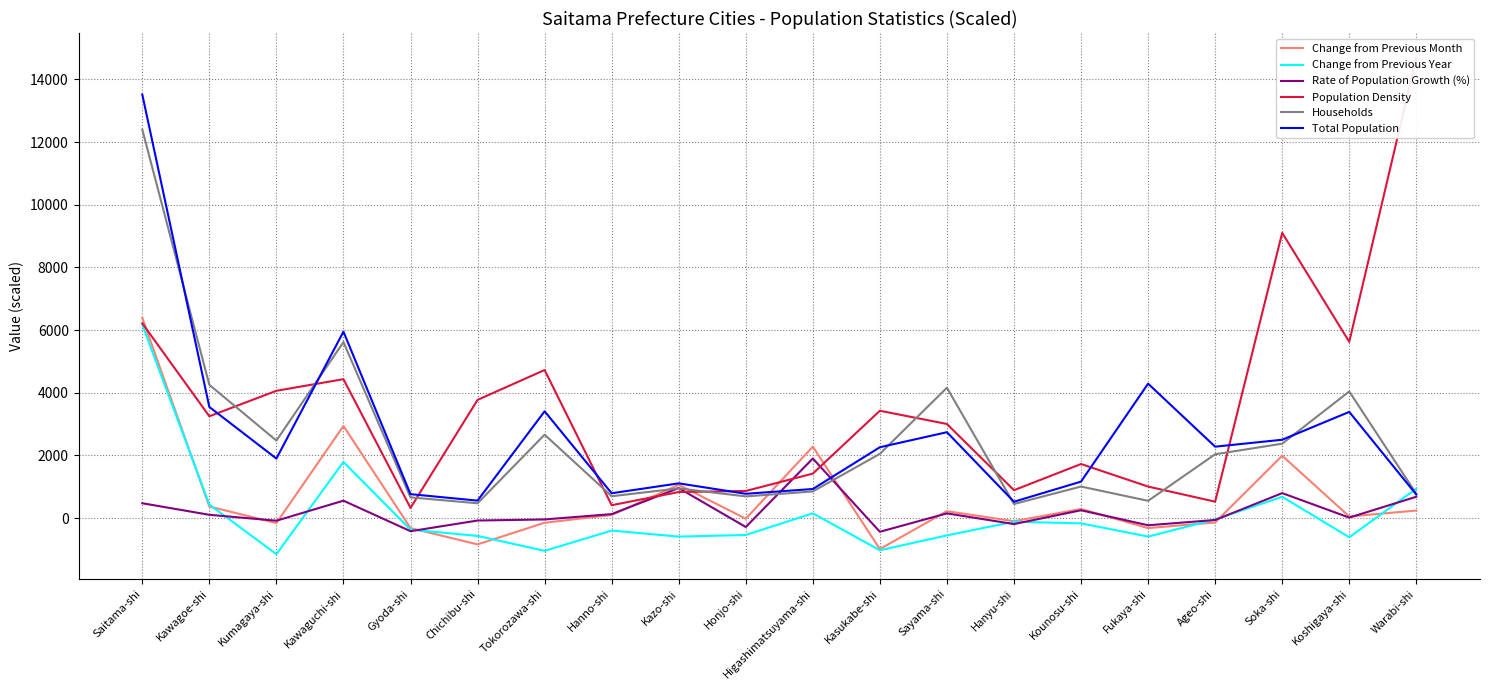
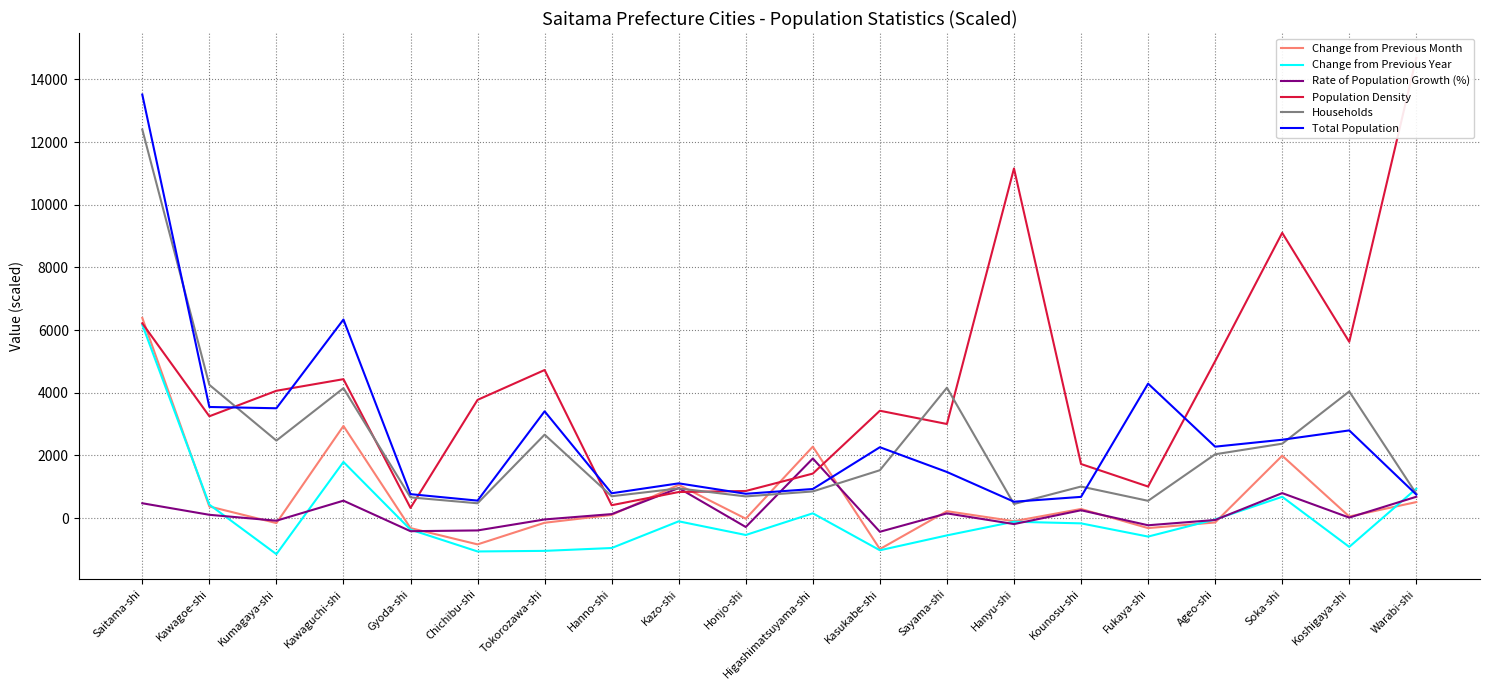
  {
    "Change from Previous Month": {
      "Saitama-shi": 6400,
      "Kawaguchi-shi": 2900,
      "Chichibu-shi": -800,
      "Tokorozawa-shi": -200,
      "Honjo-shi": 0,
      "Higashimatsuyama-shi": 2300,
      "Fukaya-shi": -300,
      "Soka-shi": 2000,
-     "Warabi-shi": 200
+     "Warabi-shi": 500
    },
    "Change from Previous Year": {
      "Kumagaya-shi": -1200,
      "Kawaguchi-shi": 1800,
-     "Chichibu-shi": -600,
+     "Chichibu-shi": -1100,
      "Tokorozawa-shi": -1000,
-     "Hanno-shi": -400,
-     "Kazo-shi": -600,
+     "Hanno-shi": -1000,
+     "Kazo-shi": -100,
      "Honjo-shi": -500,
      "Higashimatsuyama-shi": 200,
      "Sayama-shi": -600,
      "Kounosu-shi": -200,
      "Fukaya-shi": -600,
      "Soka-shi": 700,
-     "Koshigaya-shi": -600,
+     "Koshigaya-shi": -900,
      "Warabi-shi": 900
    },
    "Rate of Population Growth (%)": {
      "Saitama-shi": 500,
      "Kawagoe-shi": 100,
      "Kawaguchi-shi": 600,
-     "Chichibu-shi": -100,
+     "Chichibu-shi": -400,
      "Tokorozawa-shi": 0,
      "Honjo-shi": -300,
      "Higashimatsuyama-shi": 1900,
      "Kasukabe-shi": -400,
      "Fukaya-shi": -200,
      "Soka-shi": 800
    },
    "Population Density": {
      "Kawagoe-shi": 3200,
      "Kumagaya-shi": 4100,
      "Kawaguchi-shi": 4400,
      "Gyoda-shi": 300,
      "Chichibu-shi": 3800,
      "Tokorozawa-shi": 4700,
      "Hanno-shi": 400,
      "Kazo-shi": 800,
      "Honjo-shi": 900,
      "Higashimatsuyama-shi": 1400,
      "Kasukabe-shi": 3400,
      "Sayama-shi": 3000,
-     "Hanyu-shi": 900,
+     "Hanyu-shi": 11200,
      "Kounosu-shi": 1700,
      "Fukaya-shi": 1000,
-     "Ageo-shi": 500,
+     "Ageo-shi": 5000,
      "Soka-shi": 9100,
      "Koshigaya-shi": 5600
    },
    "Households": {
      "Saitama-shi": 12400,
      "Kawagoe-shi": 4300,
      "Kumagaya-shi": 2500,
-     "Kawaguchi-shi": 5600,
+     "Kawaguchi-shi": 4100,
      "Gyoda-shi": 700,
      "Chichibu-shi": 500,
      "Tokorozawa-shi": 2700,
      "Hanno-shi": 700,
      "Honjo-shi": 700,
-     "Kasukabe-shi": 2000,
+     "Kasukabe-shi": 1500,
      "Sayama-shi": 4200,
      "Kounosu-shi": 1000,
      "Fukaya-shi": 600,
      "Ageo-shi": 2000,
      "Soka-shi": 2400,
      "Koshigaya-shi": 4000
    },
    "Total Population": {
      "Saitama-shi": 13500,
      "Kawagoe-shi": 3500,
-     "Kumagaya-shi": 1900,
-     "Kawaguchi-shi": 5900,
+     "Kumagaya-shi": 3500,
+     "Kawaguchi-shi": 6300,
      "Gyoda-shi": 800,
      "Chichibu-shi": 600,
      "Tokorozawa-shi": 3400,
      "Hanno-shi": 800,
      "Honjo-shi": 800,
      "Kasukabe-shi": 2300,
-     "Sayama-shi": 2700,
-     "Kounosu-shi": 1200,
+     "Sayama-shi": 1500,
+     "Kounosu-shi": 700,
      "Fukaya-shi": 4300,
      "Ageo-shi": 2300,
      "Soka-shi": 2500,
-     "Koshigaya-shi": 3400
+     "Koshigaya-shi": 2800
    }
  }
